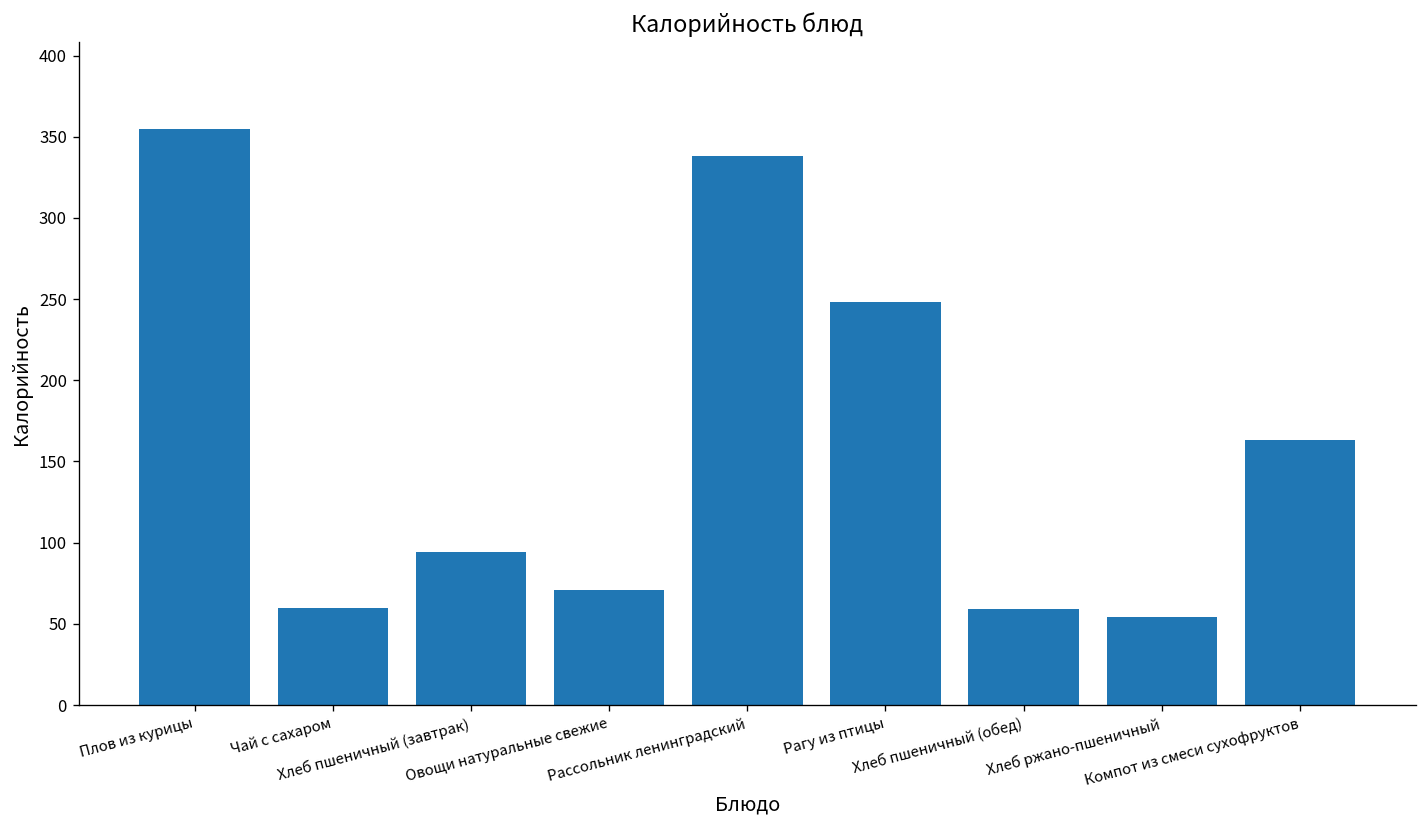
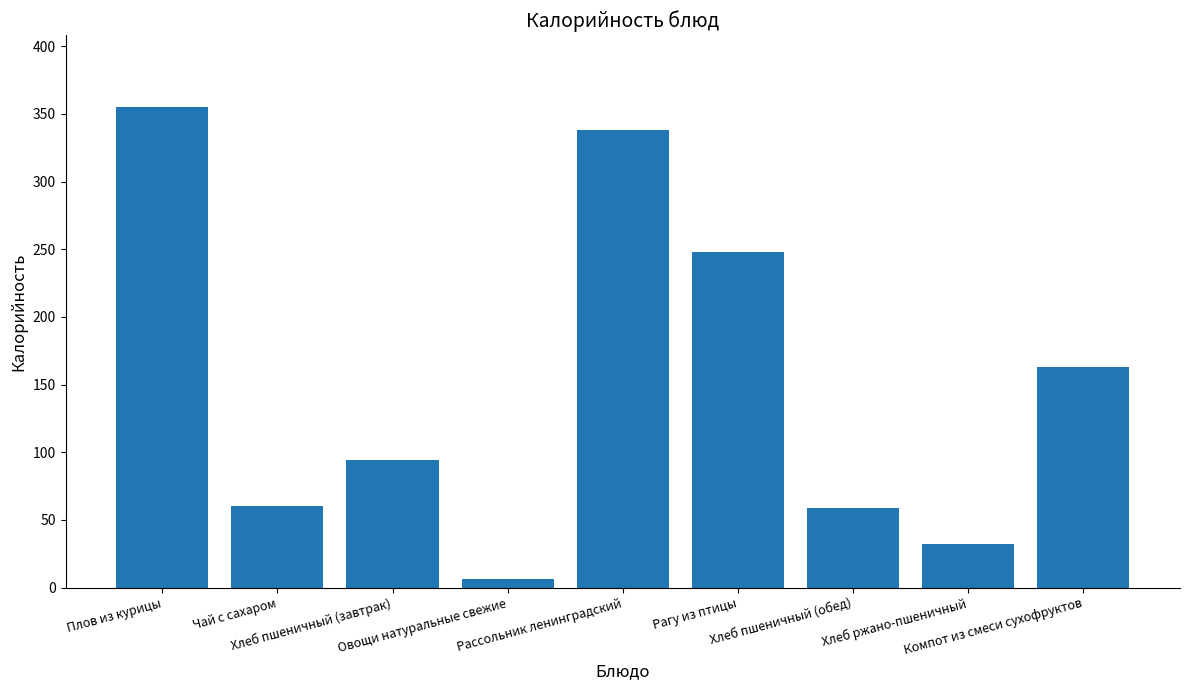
  {
    "Плов из курицы": 355,
    "Чай с сахаром": 60,
    "Хлеб пшеничный (завтрак)": 94,
-   "Овощи натуральные свежие": 71,
+   "Овощи натуральные свежие": 6,
    "Рассольник ленинградский": 338,
    "Рагу из птицы": 248,
    "Хлеб пшеничный (обед)": 59,
-   "Хлеб ржано-пшеничный": 54,
+   "Хлеб ржано-пшеничный": 32,
    "Компот из смеси сухофруктов": 163
  }
